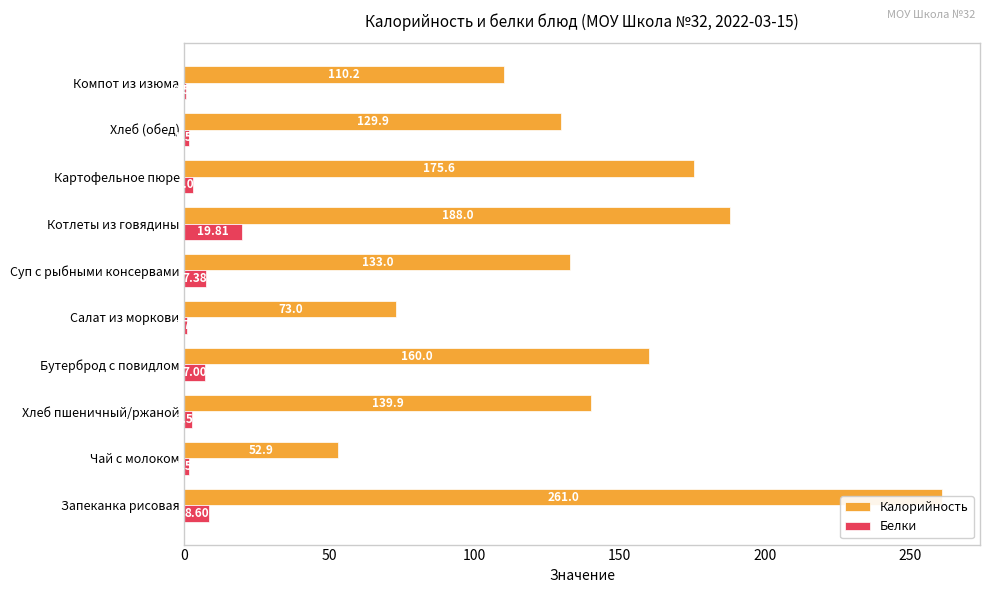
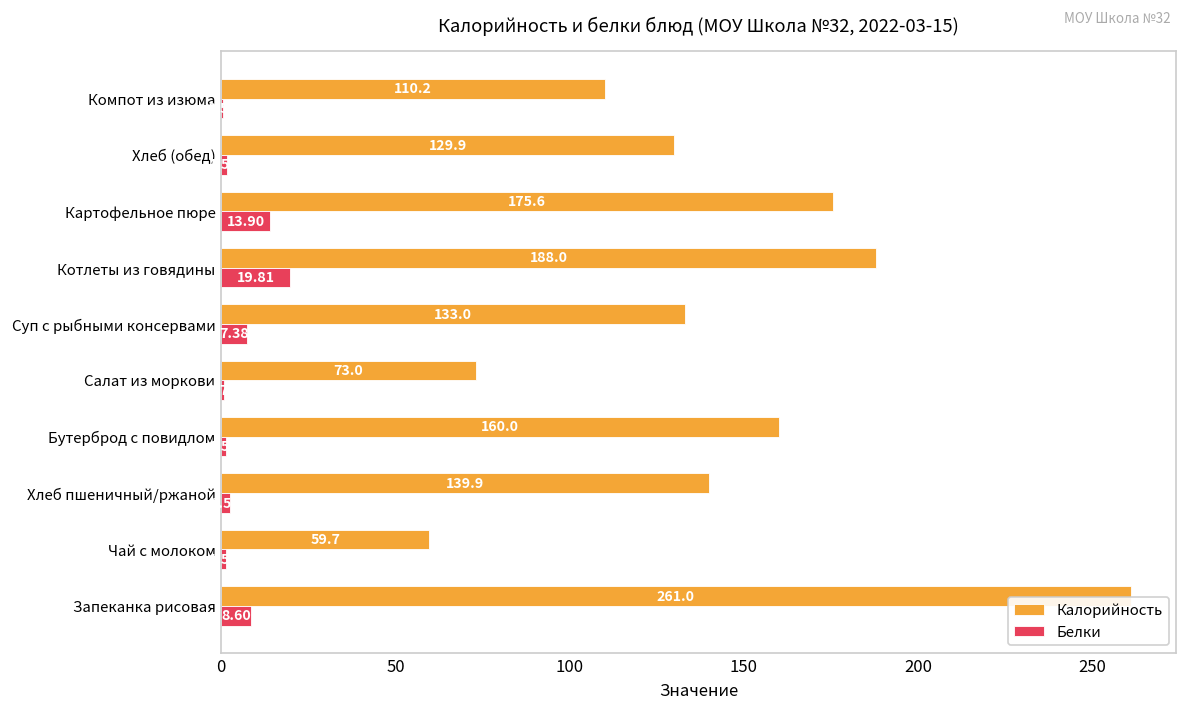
  {
    "Калорийность": {
      "Компот из изюма": 110.2,
      "Хлеб (обед)": 129.9,
      "Картофельное пюре": 175.6,
      "Котлеты из говядины": 188.0,
      "Суп с рыбными консервами": 133.0,
      "Салат из моркови": 73.0,
      "Бутерброд с повидлом": 160.0,
      "Хлеб пшеничный/ржаной": 139.9,
-     "Чай с молоком": 52.9
+     "Чай с молоком": 59.7
    },
    "Белки": {
      "Хлеб (обед)": 2,
-     "Картофельное пюре": 3,
-     "Бутерброд с повидлом": 7,
+     "Картофельное пюре": 14,
+     "Бутерброд с повидлом": 2,
      "Хлеб пшеничный/ржаной": 3,
      "Чай с молоком": 2
    }
  }
